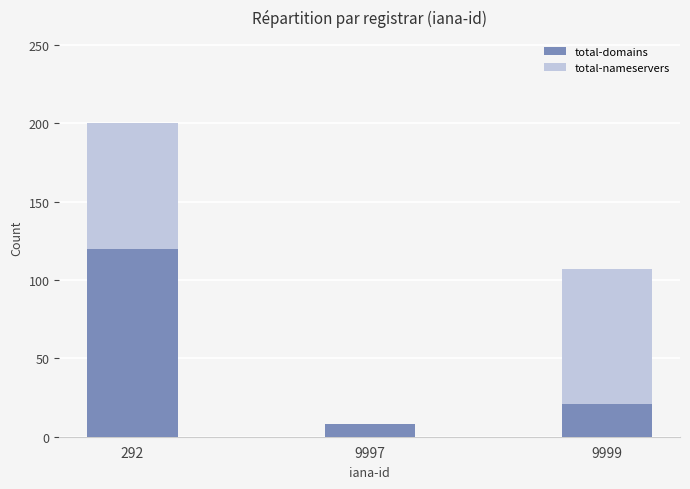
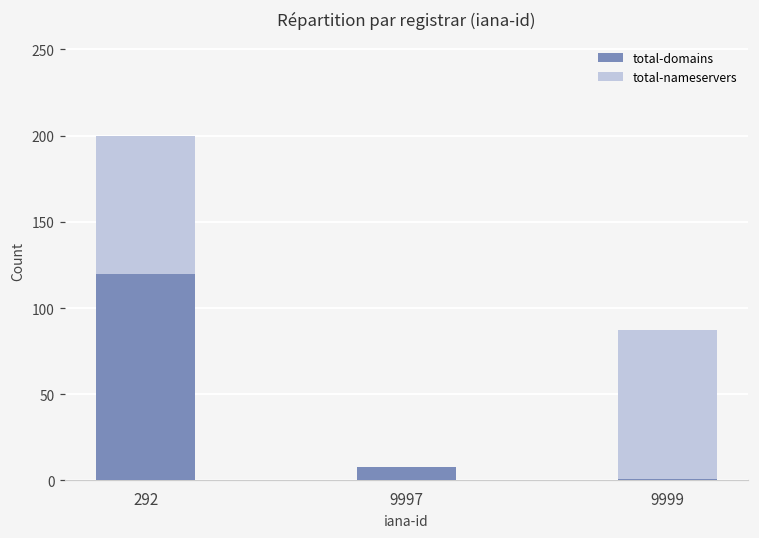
  {
    "total-domains": {
      "292": 120,
      "9997": 8,
-     "9999": 21
+     "9999": 1
    },
    "total-nameservers": {
      "292": 80,
      "9997": 0,
      "9999": 86
    }
  }
